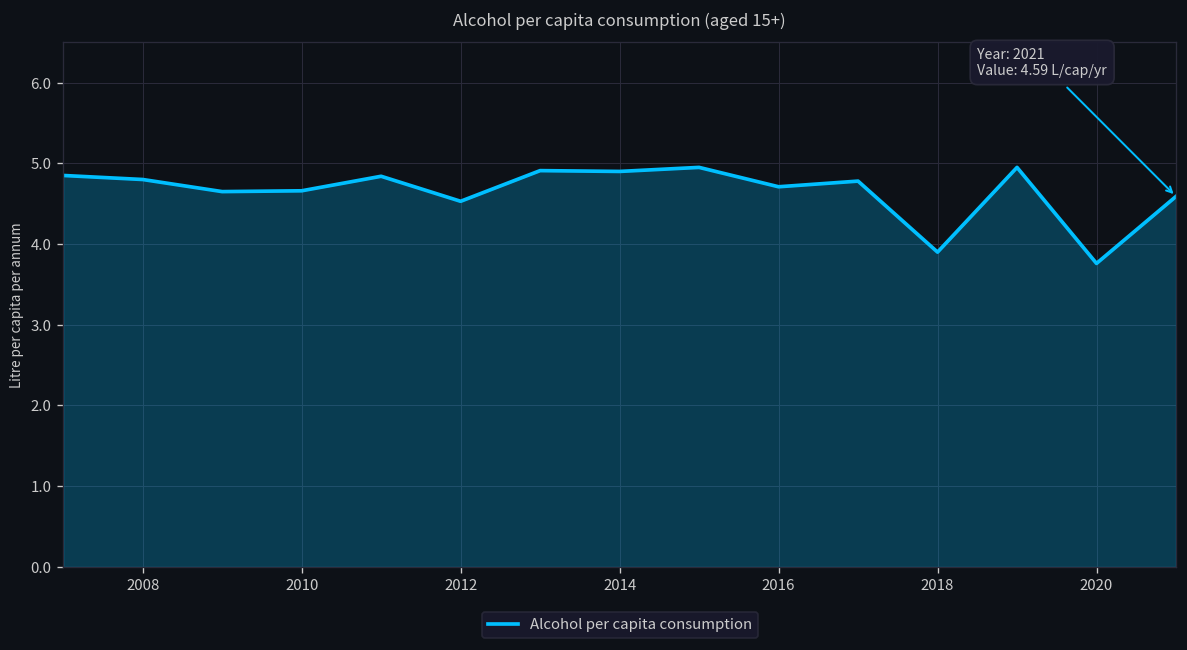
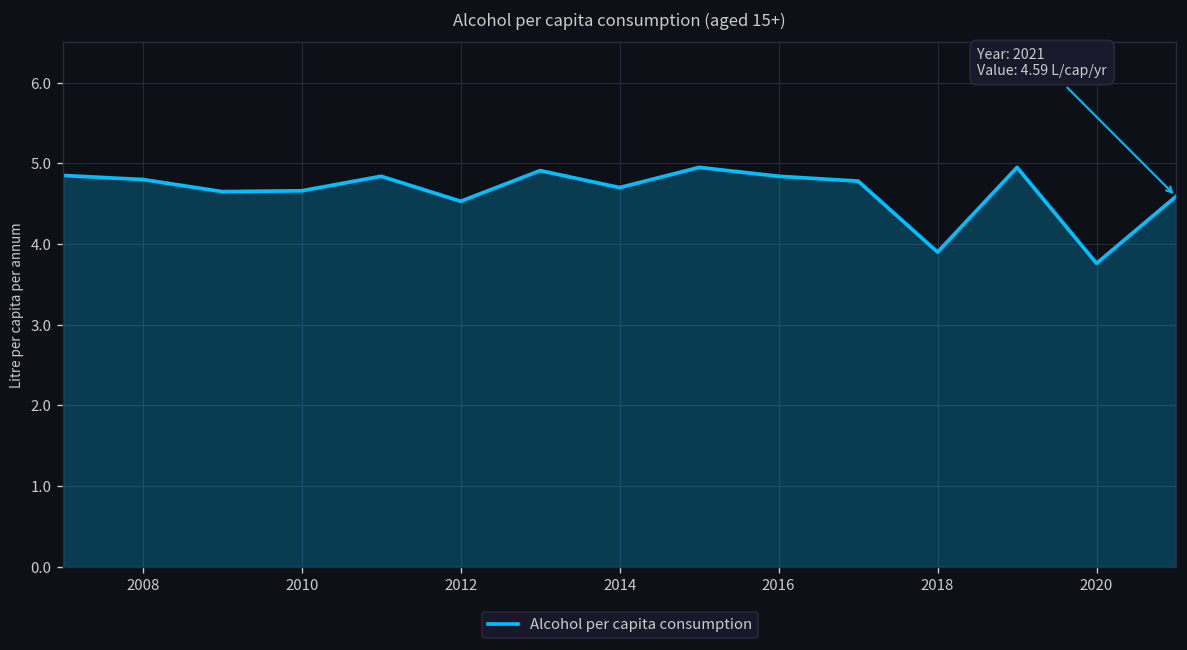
  {
    "2008": 4.8,
    "2010": 4.7,
    "2012": 4.5,
-   "2014": 4.9,
-   "2016": 4.7,
+   "2014": 4.7,
+   "2016": 4.8,
    "2018": 3.9,
    "2020": 3.8
  }
